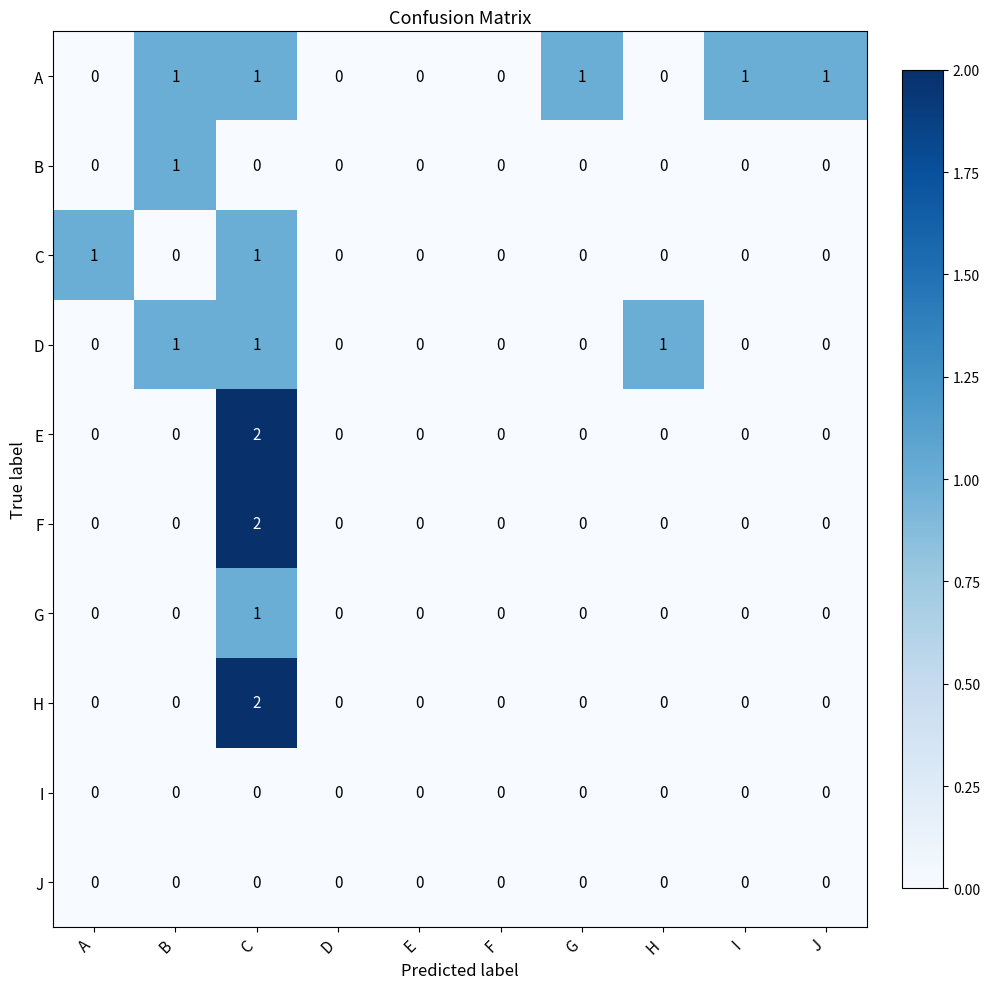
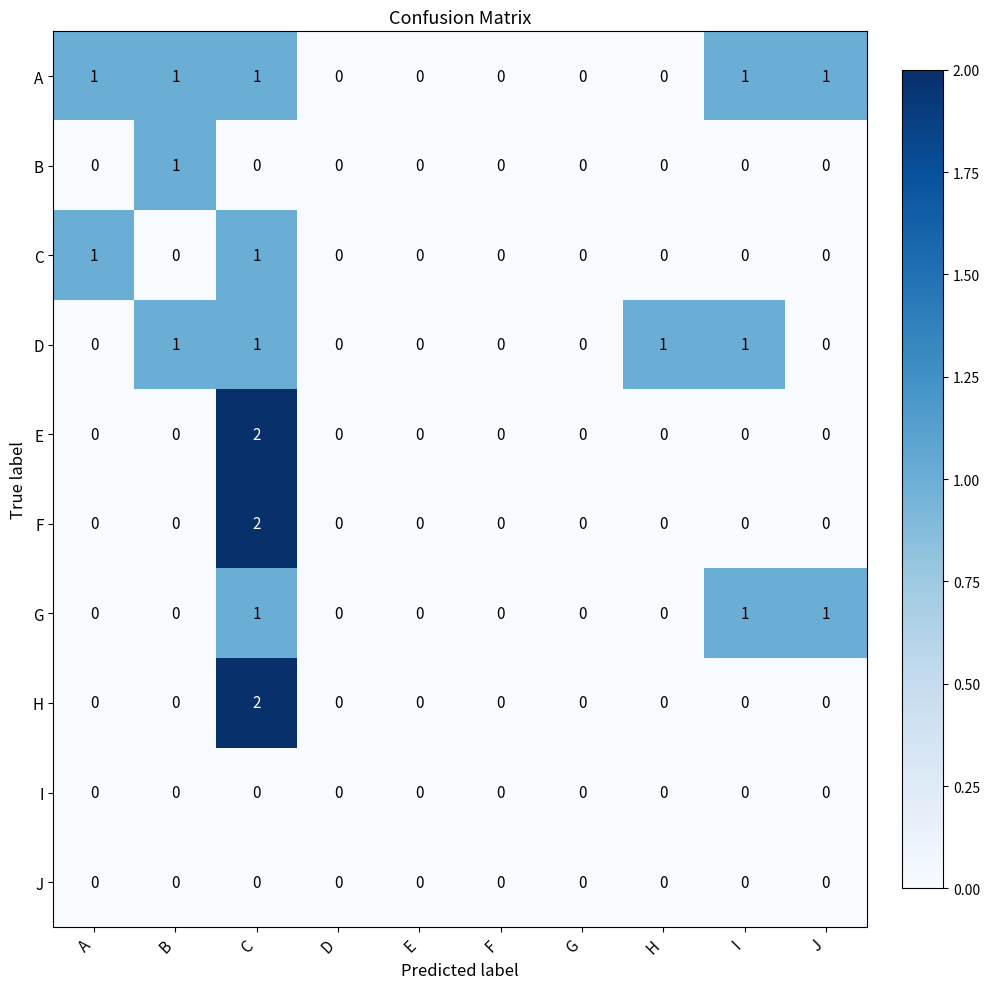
  {
    "A": {
-     "A": 0,
+     "A": 1,
      "B": 1,
      "C": 1,
      "D": 0,
      "E": 0,
      "F": 0,
-     "G": 1,
+     "G": 0,
      "H": 0,
      "I": 1,
      "J": 1
    },
    "B": {
      "A": 0,
      "B": 1,
      "C": 0,
      "D": 0,
      "E": 0,
      "F": 0,
      "G": 0,
      "H": 0,
      "I": 0,
      "J": 0
    },
    "C": {
      "A": 1,
      "B": 0,
      "C": 1,
      "D": 0,
      "E": 0,
      "F": 0,
      "G": 0,
      "H": 0,
      "I": 0,
      "J": 0
    },
    "D": {
      "A": 0,
      "B": 1,
      "C": 1,
      "D": 0,
      "E": 0,
      "F": 0,
      "G": 0,
      "H": 1,
-     "I": 0,
+     "I": 1,
      "J": 0
    },
    "E": {
      "A": 0,
      "B": 0,
      "C": 2,
      "D": 0,
      "E": 0,
      "F": 0,
      "G": 0,
      "H": 0,
      "I": 0,
      "J": 0
    },
    "F": {
      "A": 0,
      "B": 0,
      "C": 2,
      "D": 0,
      "E": 0,
      "F": 0,
      "G": 0,
      "H": 0,
      "I": 0,
      "J": 0
    },
    "G": {
      "A": 0,
      "B": 0,
      "C": 1,
      "D": 0,
      "E": 0,
      "F": 0,
      "G": 0,
      "H": 0,
-     "I": 0,
-     "J": 0
+     "I": 1,
+     "J": 1
    },
    "H": {
      "A": 0,
      "B": 0,
      "C": 2,
      "D": 0,
      "E": 0,
      "F": 0,
      "G": 0,
      "H": 0,
      "I": 0,
      "J": 0
    },
    "I": {
      "A": 0,
      "B": 0,
      "C": 0,
      "D": 0,
      "E": 0,
      "F": 0,
      "G": 0,
      "H": 0,
      "I": 0,
      "J": 0
    },
    "J": {
      "A": 0,
      "B": 0,
      "C": 0,
      "D": 0,
      "E": 0,
      "F": 0,
      "G": 0,
      "H": 0,
      "I": 0,
      "J": 0
    }
  }
